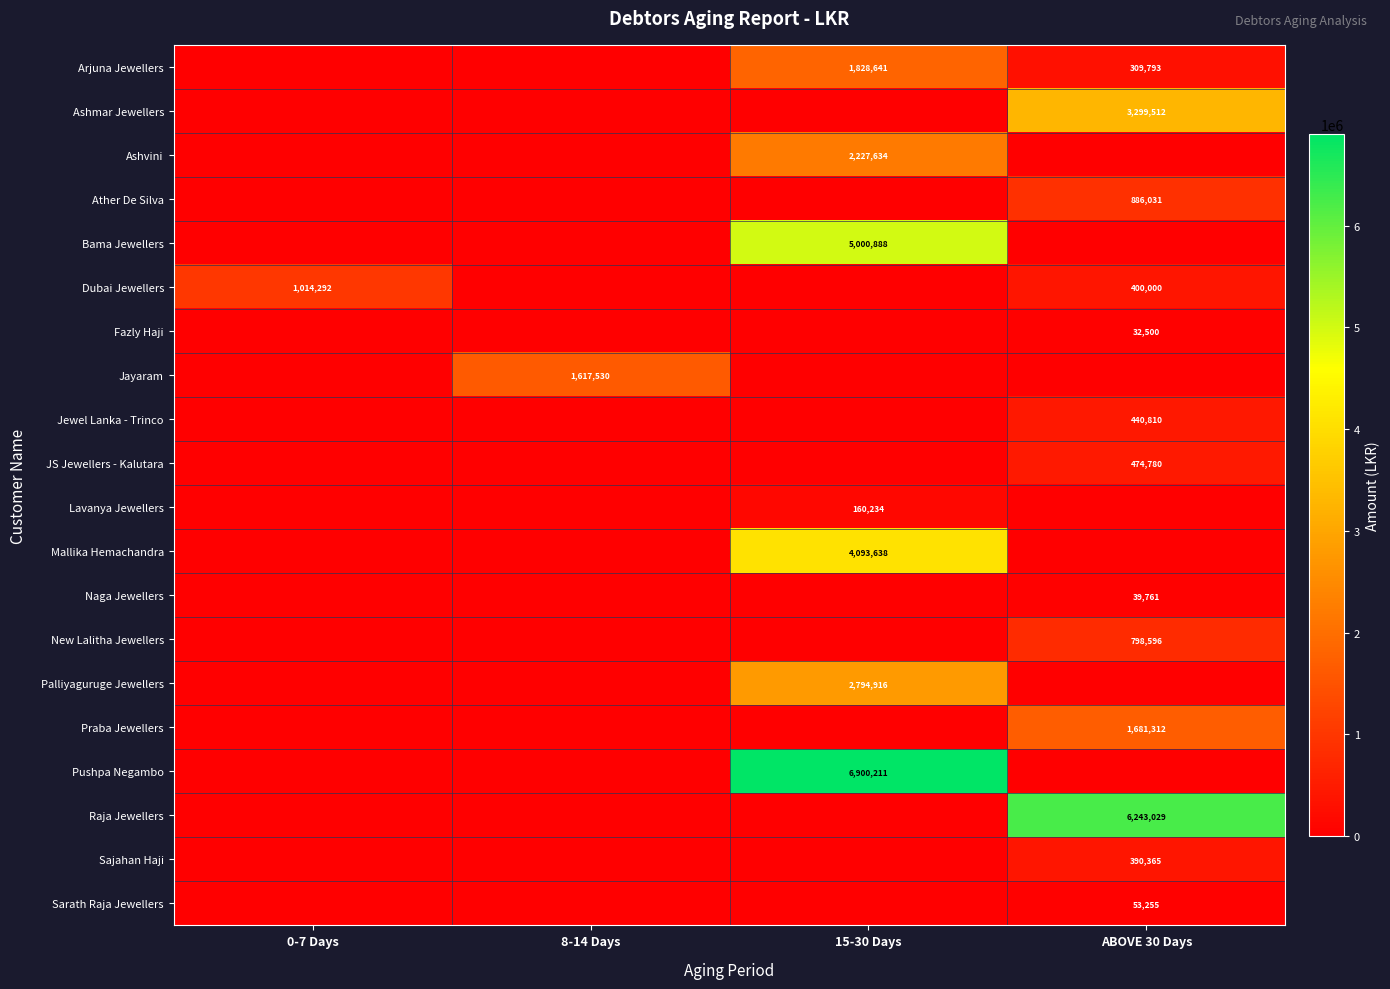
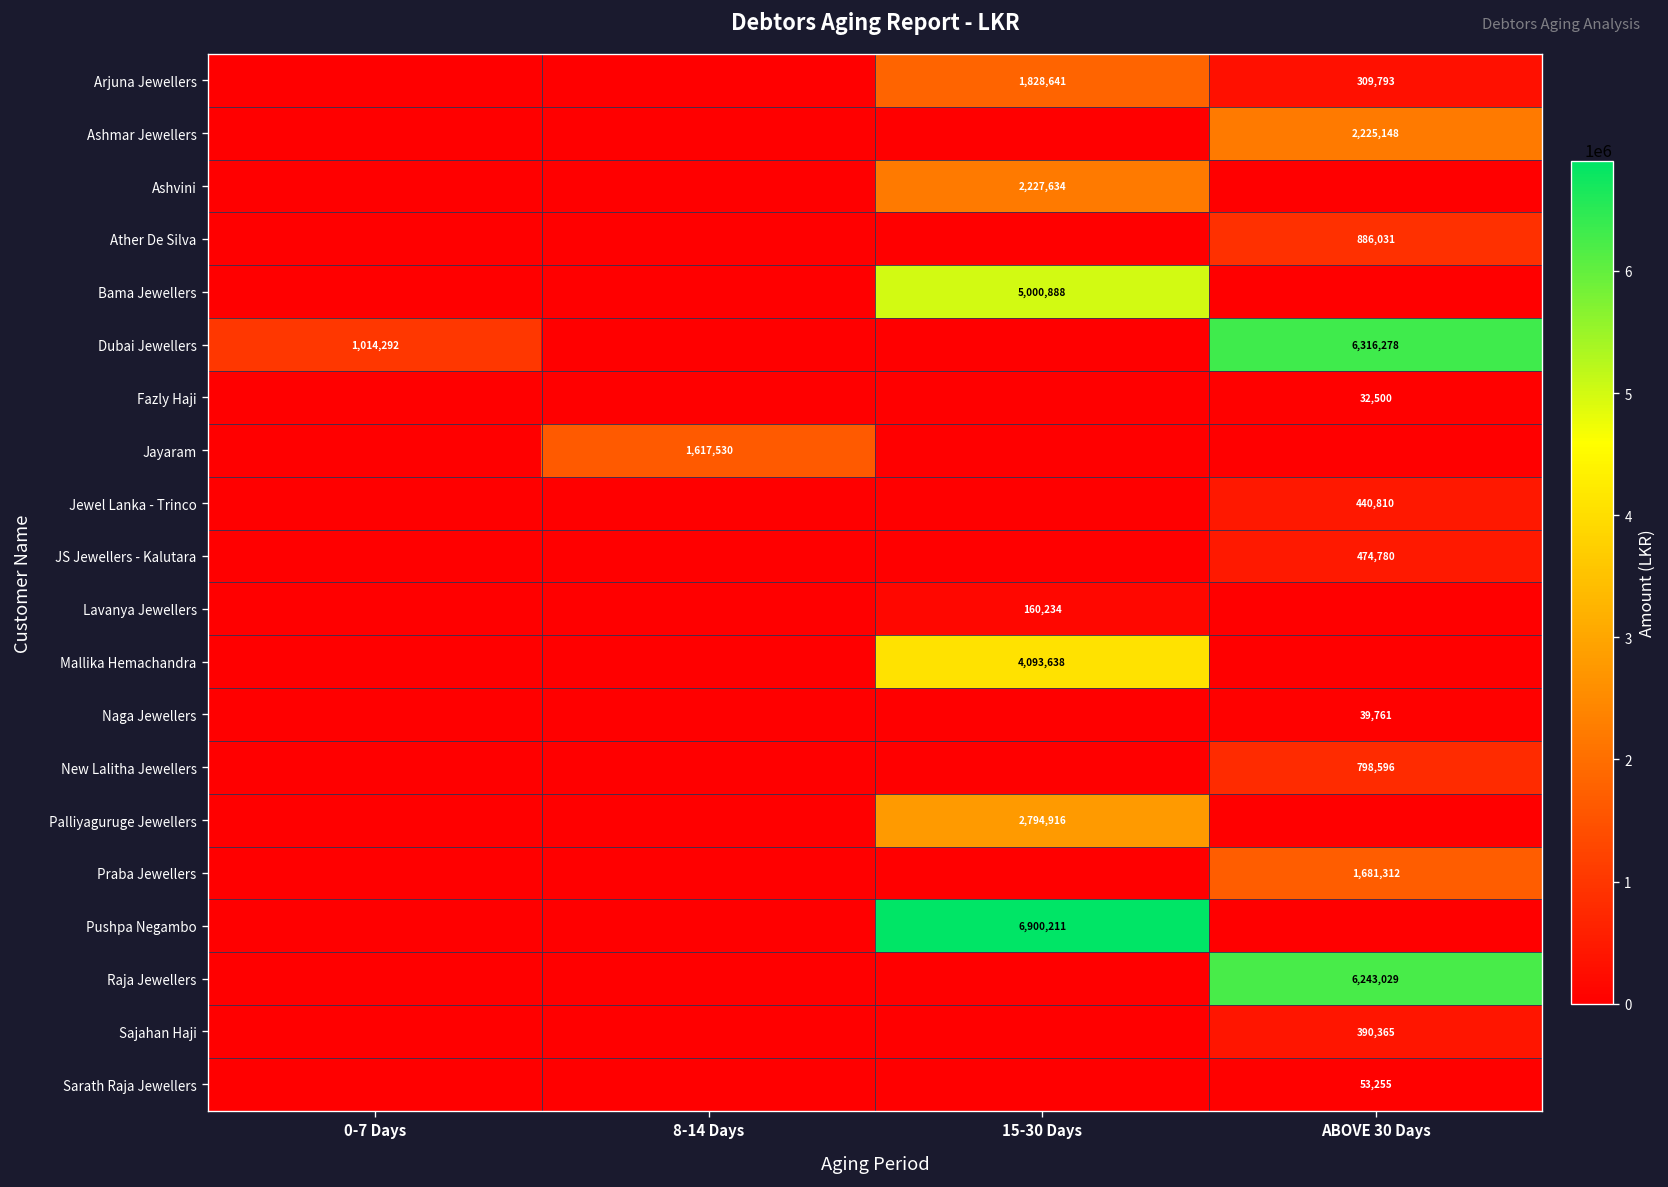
  {
    "Arjuna Jewellers": {
      "15-30 Days": "1,828,641",
      "ABOVE 30 Days": "309,793"
    },
    "Ashmar Jewellers": {
-     "ABOVE 30 Days": "3,299,512"
+     "ABOVE 30 Days": "2,225,148"
    },
    "Ashvini": {
      "15-30 Days": "2,227,634"
    },
    "Ather De Silva": {
      "ABOVE 30 Days": "886,031"
    },
    "Bama Jewellers": {
      "15-30 Days": "5,000,888"
    },
    "Dubai Jewellers": {
      "0-7 Days": "1,014,292",
-     "ABOVE 30 Days": "400,000"
+     "ABOVE 30 Days": "6,316,278"
    },
    "Fazly Haji": {
      "ABOVE 30 Days": "32,500"
    },
    "Jayaram": {
      "8-14 Days": "1,617,530"
    },
    "Jewel Lanka - Trinco": {
      "ABOVE 30 Days": "440,810"
    },
    "JS Jewellers - Kalutara": {
      "ABOVE 30 Days": "474,780"
    },
    "Lavanya Jewellers": {
      "15-30 Days": "160,234"
    },
    "Mallika Hemachandra": {
      "15-30 Days": "4,093,638"
    },
    "Naga Jewellers": {
      "ABOVE 30 Days": "39,761"
    },
    "New Lalitha Jewellers": {
      "ABOVE 30 Days": "798,596"
    },
    "Palliyaguruge Jewellers": {
      "15-30 Days": "2,794,916"
    },
    "Praba Jewellers": {
      "ABOVE 30 Days": "1,681,312"
    },
    "Pushpa Negambo": {
      "15-30 Days": "6,900,211"
    },
    "Raja Jewellers": {
      "ABOVE 30 Days": "6,243,029"
    },
    "Sajahan Haji": {
      "ABOVE 30 Days": "390,365"
    },
    "Sarath Raja Jewellers": {
      "ABOVE 30 Days": "53,255"
    }
  }
